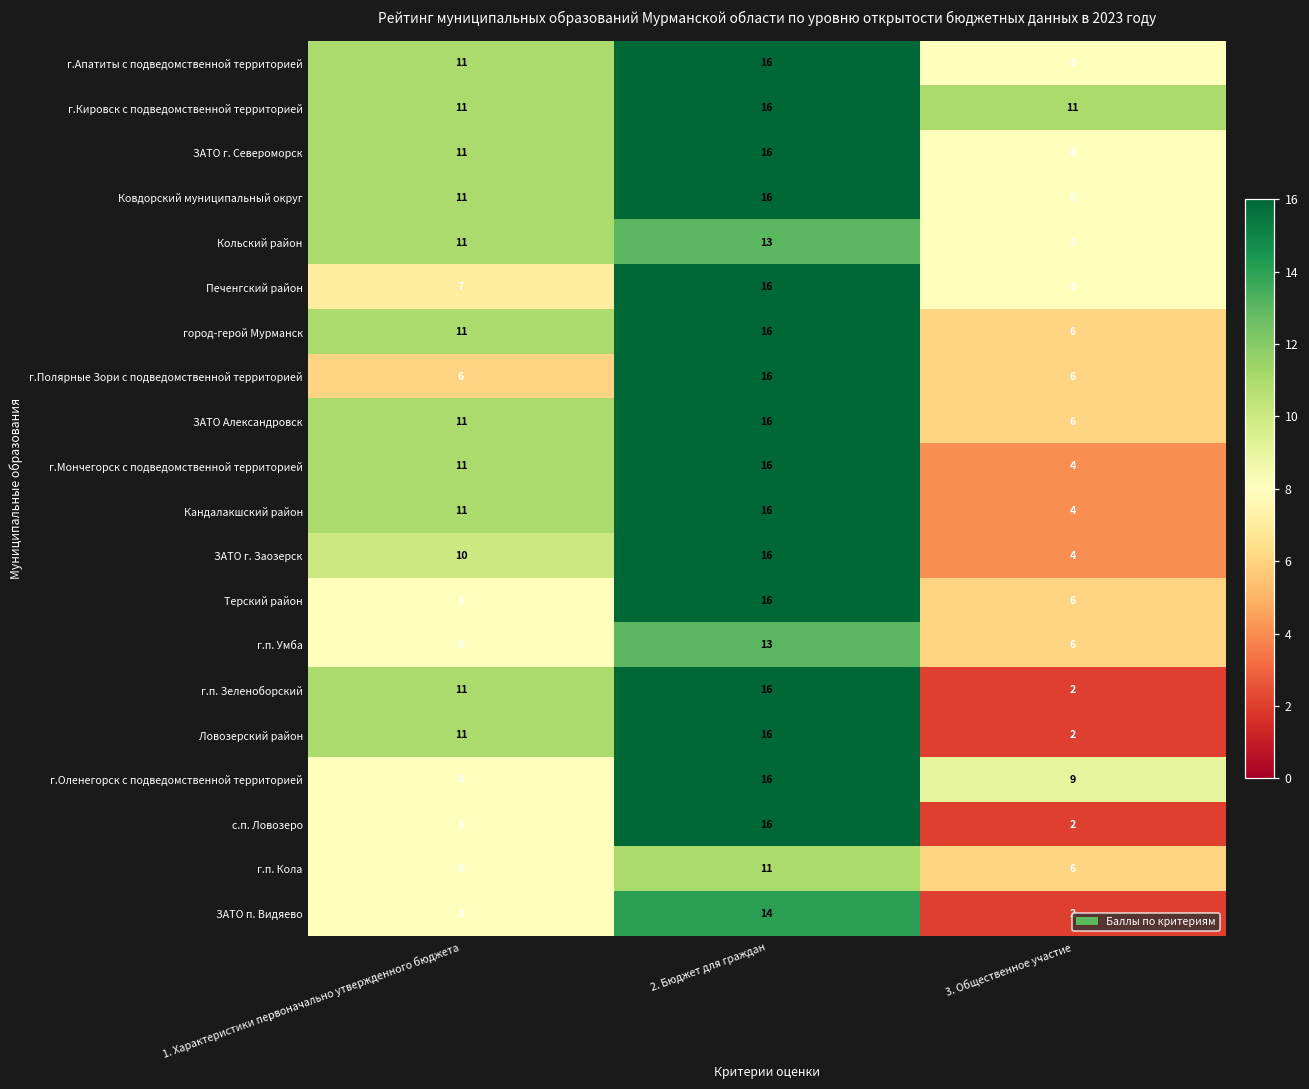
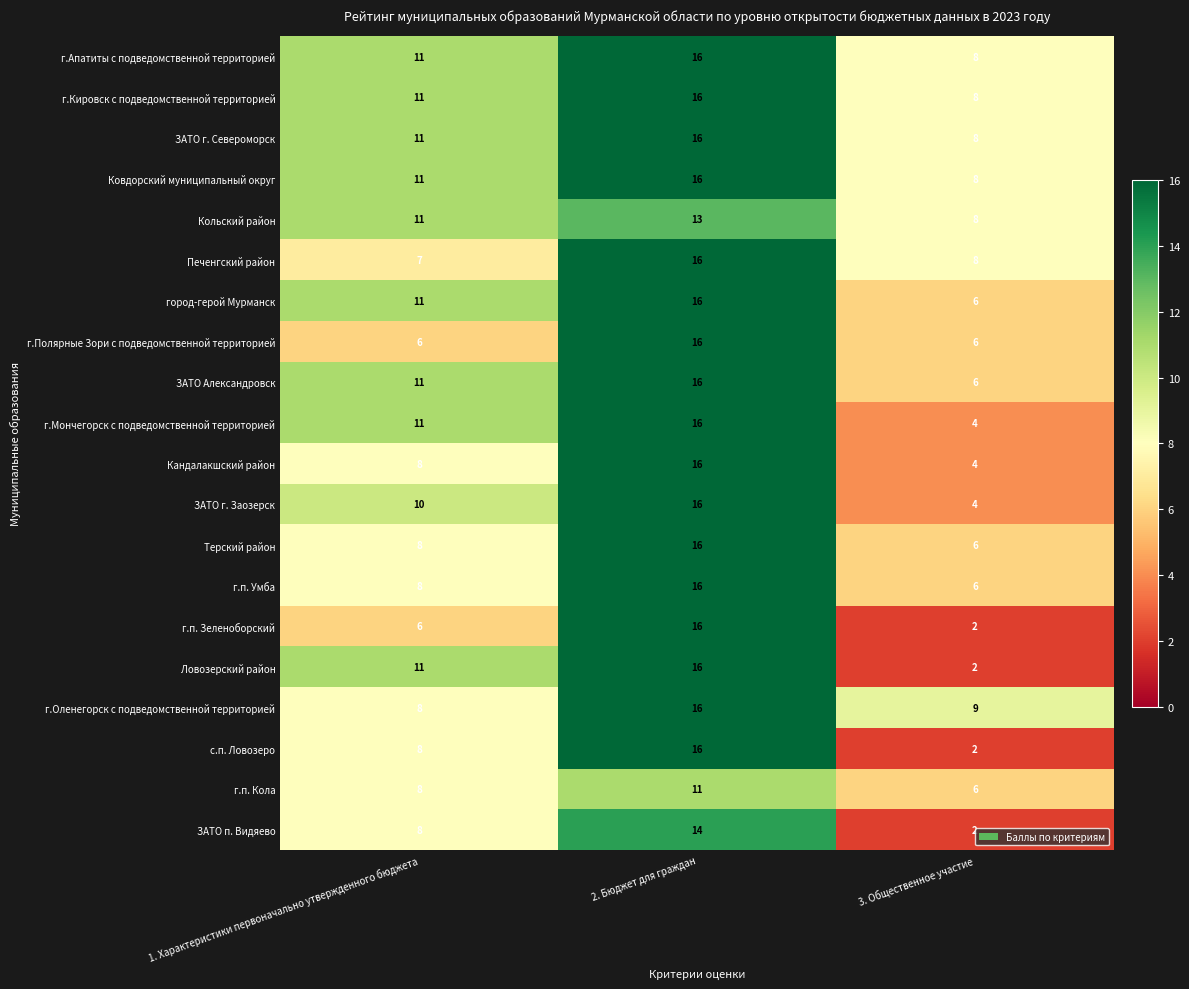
  {
    "г.Апатиты с подведомственной территорией": {
      "1. Характеристики первоначально утвержденного бюджета": 11,
      "2. Бюджет для граждан": 16,
      "3. Общественное участие": 8
    },
    "г.Кировск с подведомственной территорией": {
      "1. Характеристики первоначально утвержденного бюджета": 11,
      "2. Бюджет для граждан": 16,
-     "3. Общественное участие": 11
+     "3. Общественное участие": 8
    },
    "ЗАТО г. Североморск": {
      "1. Характеристики первоначально утвержденного бюджета": 11,
      "2. Бюджет для граждан": 16,
      "3. Общественное участие": 8
    },
    "Ковдорский муниципальный округ": {
      "1. Характеристики первоначально утвержденного бюджета": 11,
      "2. Бюджет для граждан": 16,
      "3. Общественное участие": 8
    },
    "Кольский район": {
      "1. Характеристики первоначально утвержденного бюджета": 11,
      "2. Бюджет для граждан": 13,
      "3. Общественное участие": 8
    },
    "Печенгский район": {
      "1. Характеристики первоначально утвержденного бюджета": 7,
      "2. Бюджет для граждан": 16,
      "3. Общественное участие": 8
    },
    "город-герой Мурманск": {
      "1. Характеристики первоначально утвержденного бюджета": 11,
      "2. Бюджет для граждан": 16,
      "3. Общественное участие": 6
    },
    "г.Полярные Зори с подведомственной территорией": {
      "1. Характеристики первоначально утвержденного бюджета": 6,
      "2. Бюджет для граждан": 16,
      "3. Общественное участие": 6
    },
    "ЗАТО Александровск": {
      "1. Характеристики первоначально утвержденного бюджета": 11,
      "2. Бюджет для граждан": 16,
      "3. Общественное участие": 6
    },
    "г.Мончегорск с подведомственной территорией": {
      "1. Характеристики первоначально утвержденного бюджета": 11,
      "2. Бюджет для граждан": 16,
      "3. Общественное участие": 4
    },
    "Кандалакшский район": {
-     "1. Характеристики первоначально утвержденного бюджета": 11,
+     "1. Характеристики первоначально утвержденного бюджета": 8,
      "2. Бюджет для граждан": 16,
      "3. Общественное участие": 4
    },
    "ЗАТО г. Заозерск": {
      "1. Характеристики первоначально утвержденного бюджета": 10,
      "2. Бюджет для граждан": 16,
      "3. Общественное участие": 4
    },
    "Терский район": {
      "1. Характеристики первоначально утвержденного бюджета": 8,
      "2. Бюджет для граждан": 16,
      "3. Общественное участие": 6
    },
    "г.п. Умба": {
      "1. Характеристики первоначально утвержденного бюджета": 8,
-     "2. Бюджет для граждан": 13,
+     "2. Бюджет для граждан": 16,
      "3. Общественное участие": 6
    },
    "г.п. Зеленоборский": {
-     "1. Характеристики первоначально утвержденного бюджета": 11,
+     "1. Характеристики первоначально утвержденного бюджета": 6,
      "2. Бюджет для граждан": 16,
      "3. Общественное участие": 2
    },
    "Ловозерский район": {
      "1. Характеристики первоначально утвержденного бюджета": 11,
      "2. Бюджет для граждан": 16,
      "3. Общественное участие": 2
    },
    "г.Оленегорск с подведомственной территорией": {
      "1. Характеристики первоначально утвержденного бюджета": 8,
      "2. Бюджет для граждан": 16,
      "3. Общественное участие": 9
    },
    "с.п. Ловозеро": {
      "1. Характеристики первоначально утвержденного бюджета": 8,
      "2. Бюджет для граждан": 16,
      "3. Общественное участие": 2
    },
    "г.п. Кола": {
      "1. Характеристики первоначально утвержденного бюджета": 8,
      "2. Бюджет для граждан": 11,
      "3. Общественное участие": 6
    },
    "ЗАТО п. Видяево": {
      "1. Характеристики первоначально утвержденного бюджета": 8,
      "2. Бюджет для граждан": 14
    }
  }
